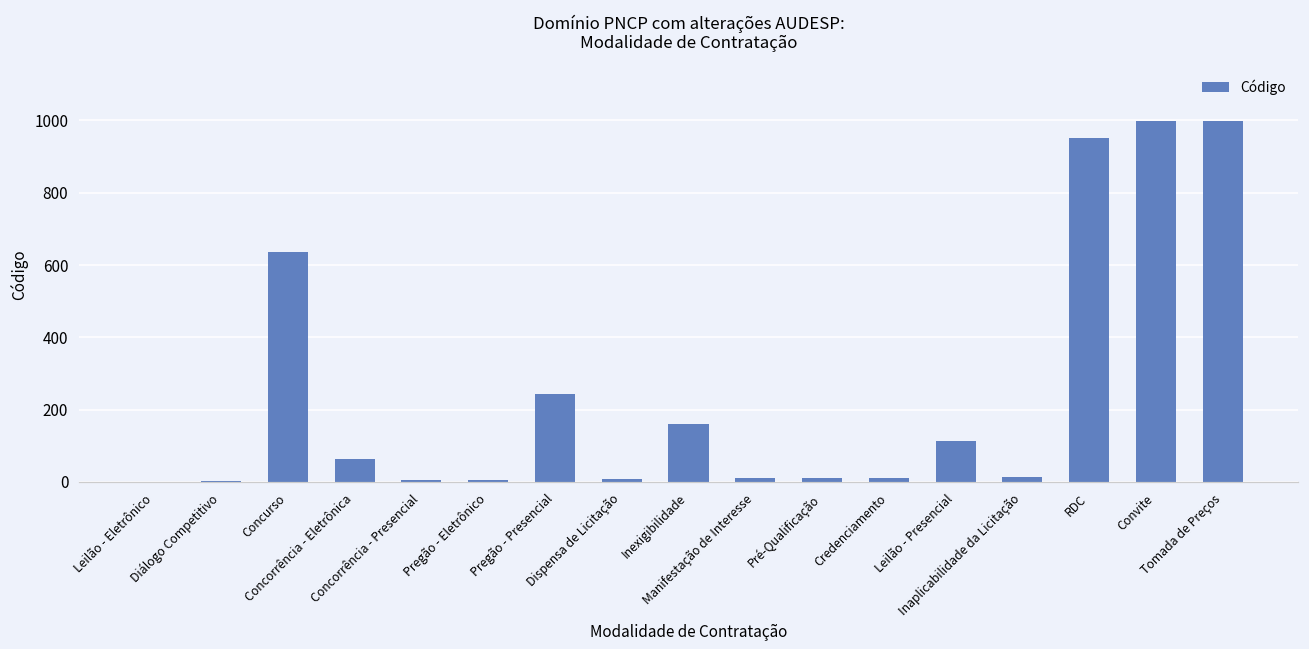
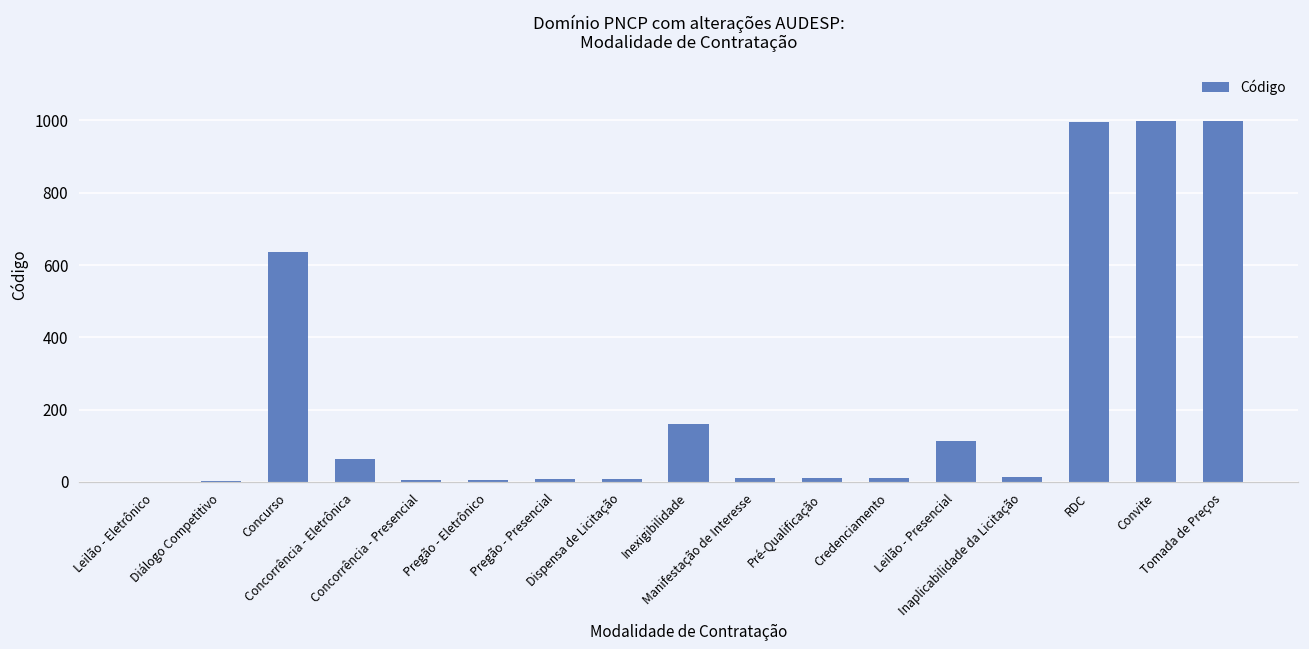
  {
    "Concurso": 640,
    "Concorrência - Eletrônica": 60,
-   "Pregão - Presencial": 240,
+   "Pregão - Presencial": 10,
    "Dispensa de Licitação": 10,
    "Inexigibilidade": 160,
    "Manifestação de Interesse": 10,
    "Pré-Qualificação": 10,
    "Credenciamento": 10,
    "Leilão - Presencial": 110,
    "Inaplicabilidade da Licitação": 10,
-   "RDC": 950,
+   "RDC": 1000,
    "Convite": 1000,
    "Tomada de Preços": 1000
  }
